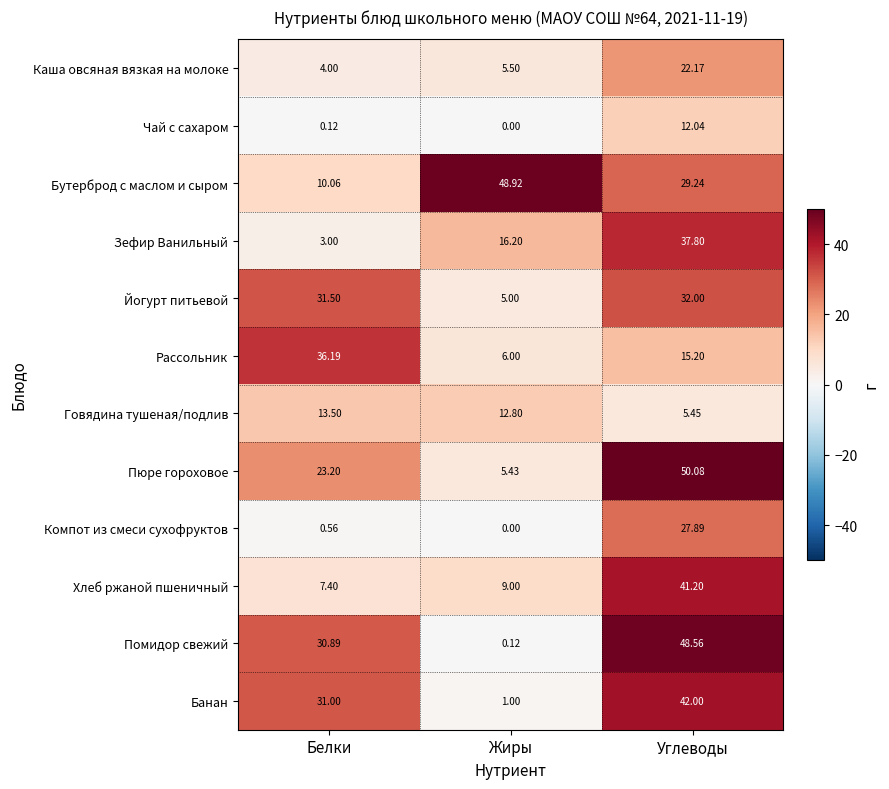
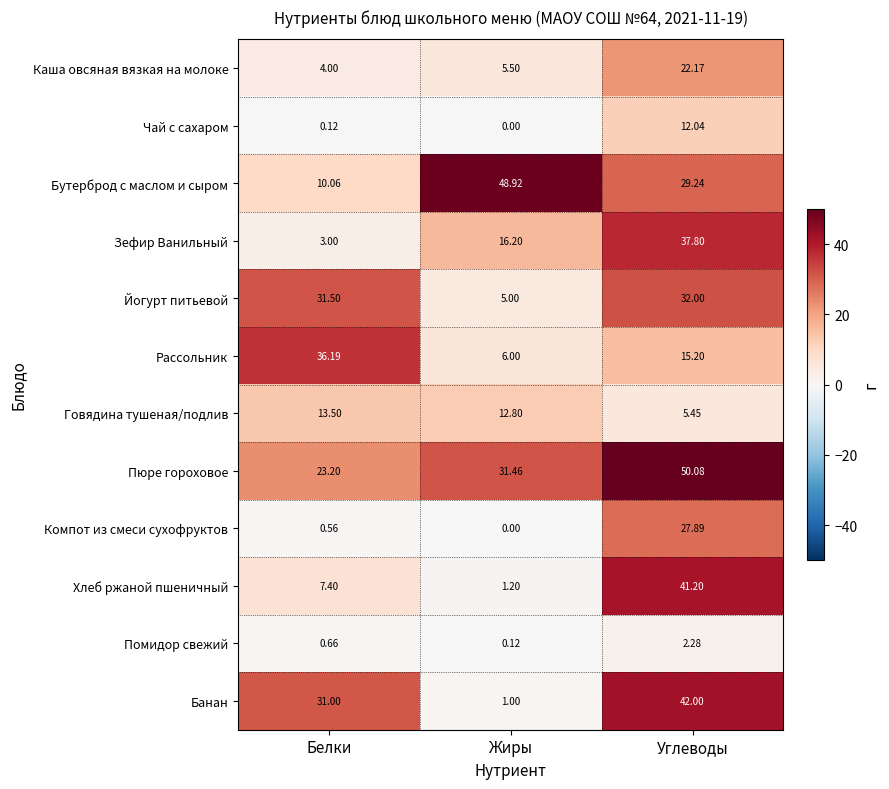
  {
    "Каша овсяная вязкая на молоке": {
      "Белки": 4.00,
      "Жиры": 5.50,
      "Углеводы": 22.17
    },
    "Чай с сахаром": {
      "Белки": 0.12,
      "Жиры": 0.00,
      "Углеводы": 12.04
    },
    "Бутерброд с маслом и сыром": {
      "Белки": 10.06,
      "Жиры": 48.92,
      "Углеводы": 29.24
    },
    "Зефир Ванильный": {
      "Белки": 3.00,
      "Жиры": 16.20,
      "Углеводы": 37.80
    },
    "Йогурт питьевой": {
      "Белки": 31.50,
      "Жиры": 5.00,
      "Углеводы": 32.00
    },
    "Рассольник": {
      "Белки": 36.19,
      "Жиры": 6.00,
      "Углеводы": 15.20
    },
    "Говядина тушеная/подлив": {
      "Белки": 13.50,
      "Жиры": 12.80,
      "Углеводы": 5.45
    },
    "Пюре гороховое": {
      "Белки": 23.20,
-     "Жиры": 5.43,
+     "Жиры": 31.46,
      "Углеводы": 50.08
    },
    "Компот из смеси сухофруктов": {
      "Белки": 0.56,
      "Жиры": 0.00,
      "Углеводы": 27.89
    },
    "Хлеб ржаной пшеничный": {
      "Белки": 7.40,
-     "Жиры": 9.00,
+     "Жиры": 1.20,
      "Углеводы": 41.20
    },
    "Помидор свежий": {
-     "Белки": 30.89,
+     "Белки": 0.66,
      "Жиры": 0.12,
-     "Углеводы": 48.56
+     "Углеводы": 2.28
    },
    "Банан": {
      "Белки": 31.00,
      "Жиры": 1.00,
      "Углеводы": 42.00
    }
  }
